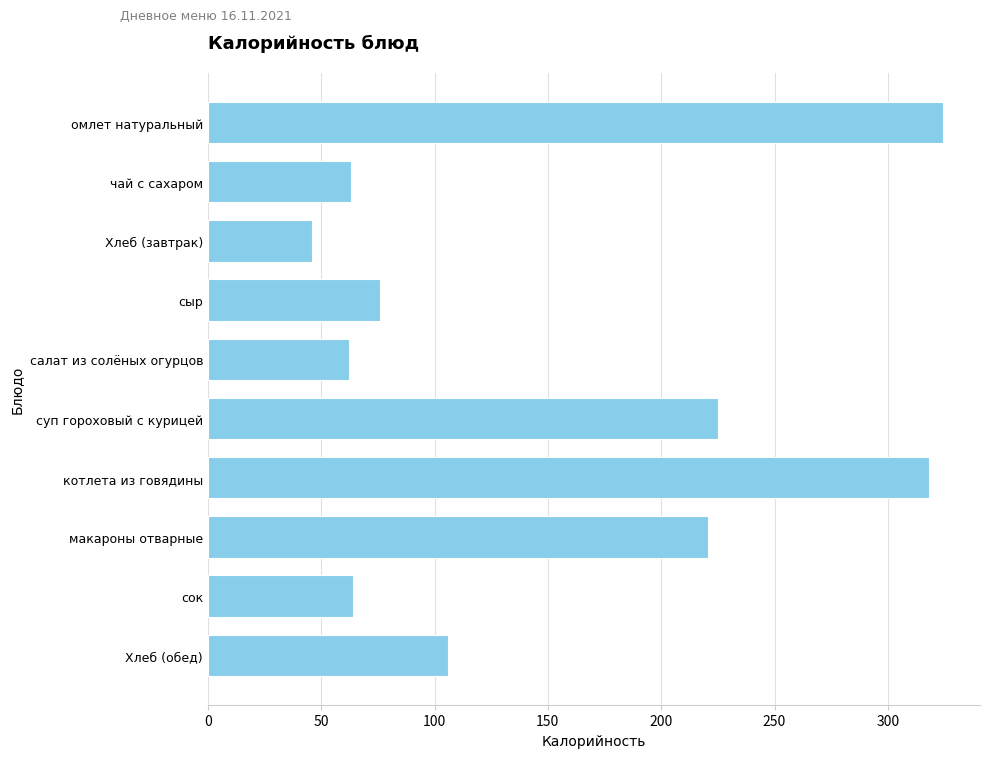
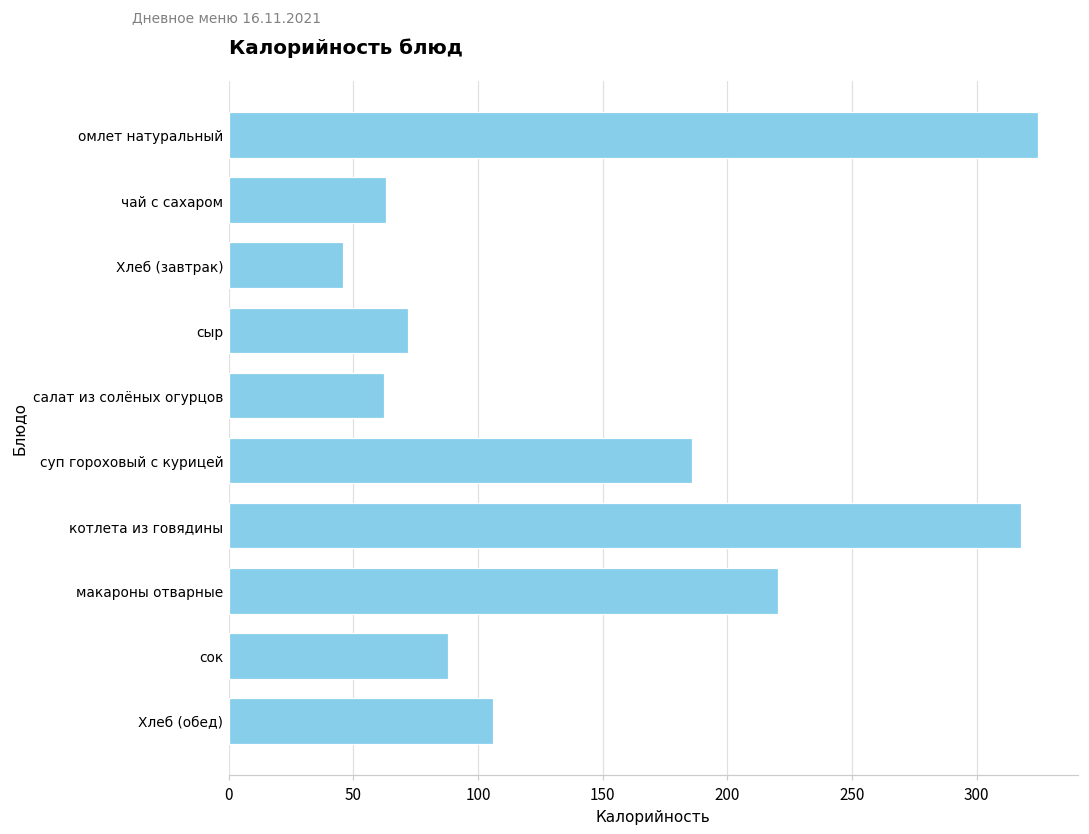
  {
    "омлет натуральный": 324,
    "чай с сахаром": 63,
    "Хлеб (завтрак)": 46,
-   "сыр": 76,
+   "сыр": 72,
    "салат из солёных огурцов": 62,
-   "суп гороховый с курицей": 225,
+   "суп гороховый с курицей": 186,
    "котлета из говядины": 318,
    "макароны отварные": 221,
-   "сок": 64,
+   "сок": 88,
    "Хлеб (обед)": 106
  }
